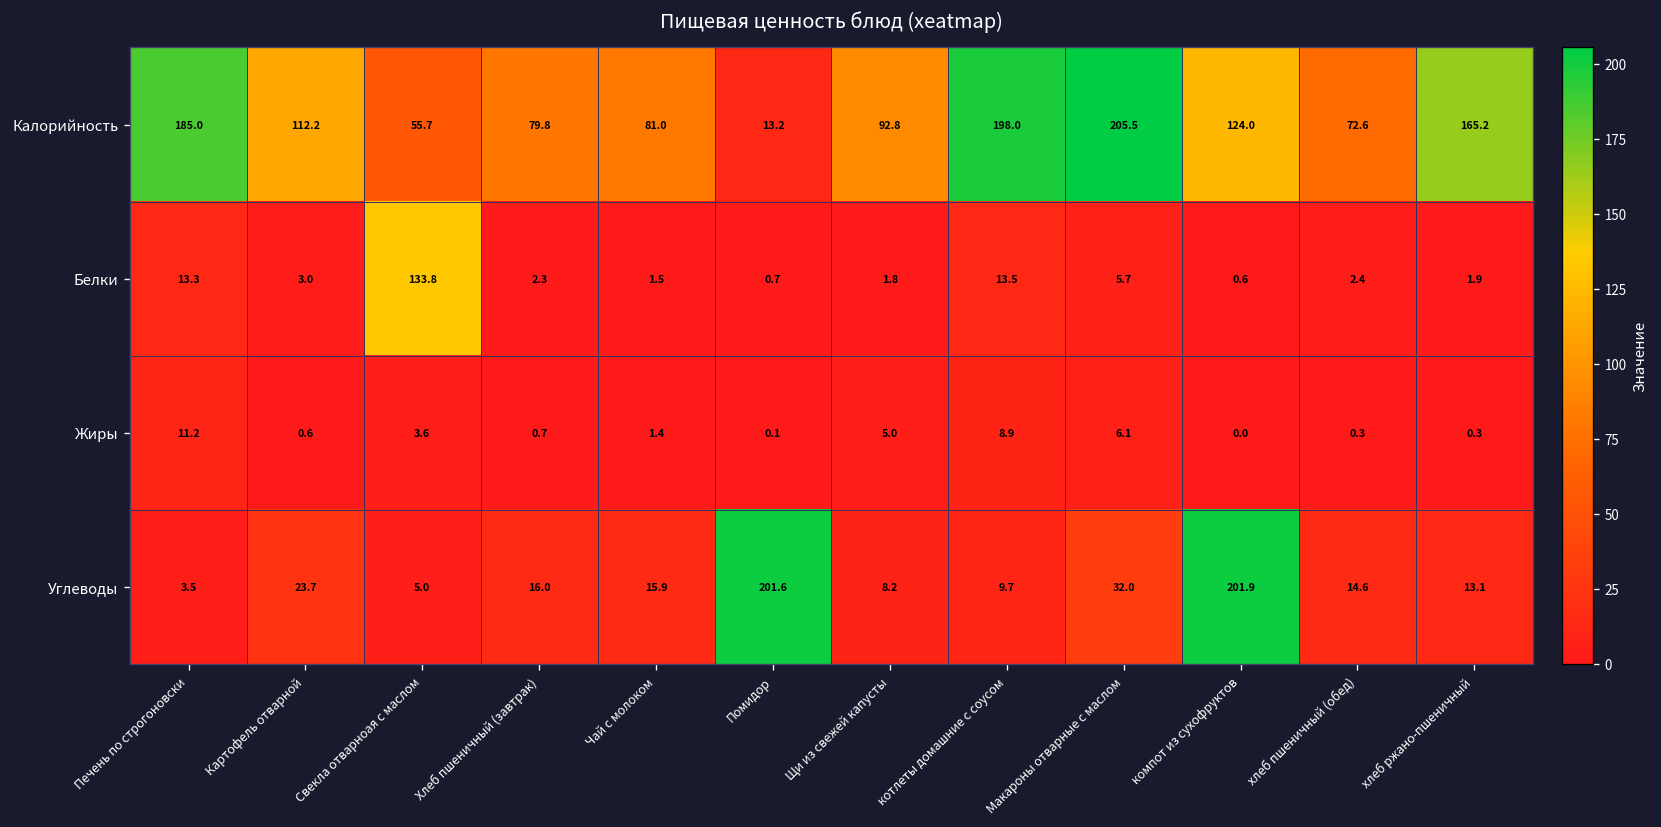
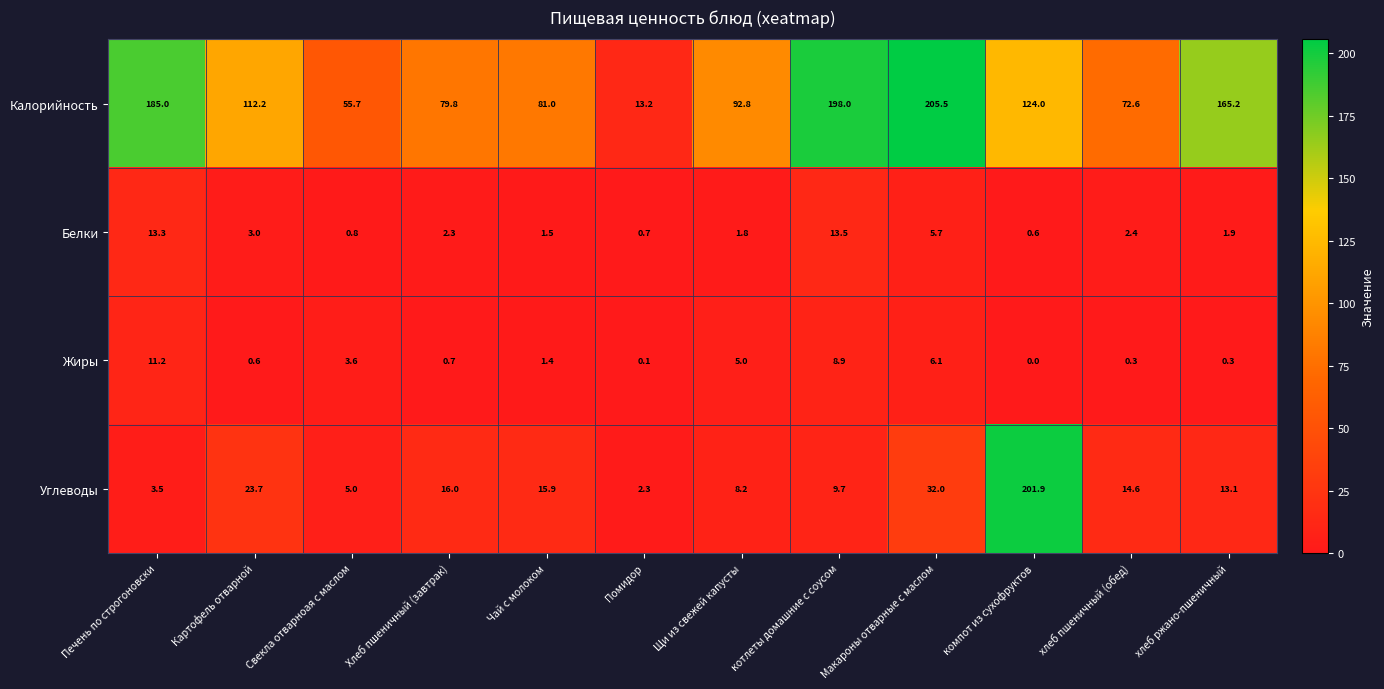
  {
    "Калорийность": {
      "Печень по строгоновски": 185.0,
      "Картофель отварной": 112.2,
      "Свекла отварноая с маслом": 55.7,
      "Хлеб пшеничный (завтрак)": 79.8,
      "Чай с молоком": 81.0,
      "Помидор": 13.2,
      "Щи из свежей капусты": 92.8,
      "котлеты домашние с соусом": 198.0,
      "Макароны отварные с маслом": 205.5,
      "компот из сухофруктов": 124.0,
      "хлеб пшеничный (обед)": 72.6,
      "хлеб ржано-пшеничный": 165.2
    },
    "Белки": {
      "Печень по строгоновски": 13.3,
      "Картофель отварной": 3.0,
-     "Свекла отварноая с маслом": 133.8,
+     "Свекла отварноая с маслом": 0.8,
      "Хлеб пшеничный (завтрак)": 2.3,
      "Чай с молоком": 1.5,
      "Помидор": 0.7,
      "Щи из свежей капусты": 1.8,
      "котлеты домашние с соусом": 13.5,
      "Макароны отварные с маслом": 5.7,
      "компот из сухофруктов": 0.6,
      "хлеб пшеничный (обед)": 2.4,
      "хлеб ржано-пшеничный": 1.9
    },
    "Жиры": {
      "Печень по строгоновски": 11.2,
      "Картофель отварной": 0.6,
      "Свекла отварноая с маслом": 3.6,
      "Хлеб пшеничный (завтрак)": 0.7,
      "Чай с молоком": 1.4,
      "Помидор": 0.1,
      "Щи из свежей капусты": 5.0,
      "котлеты домашние с соусом": 8.9,
      "Макароны отварные с маслом": 6.1,
      "компот из сухофруктов": 0.0,
      "хлеб пшеничный (обед)": 0.3,
      "хлеб ржано-пшеничный": 0.3
    },
    "Углеводы": {
      "Печень по строгоновски": 3.5,
      "Картофель отварной": 23.7,
      "Свекла отварноая с маслом": 5.0,
      "Хлеб пшеничный (завтрак)": 16.0,
      "Чай с молоком": 15.9,
-     "Помидор": 201.6,
+     "Помидор": 2.3,
      "Щи из свежей капусты": 8.2,
      "котлеты домашние с соусом": 9.7,
      "Макароны отварные с маслом": 32.0,
      "компот из сухофруктов": 201.9,
      "хлеб пшеничный (обед)": 14.6,
      "хлеб ржано-пшеничный": 13.1
    }
  }
